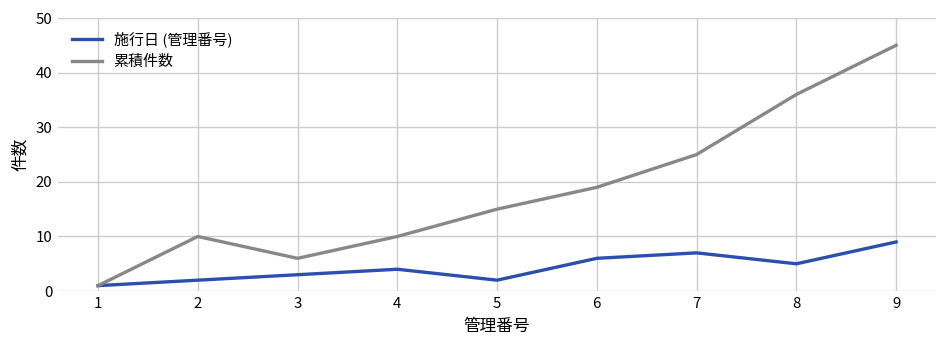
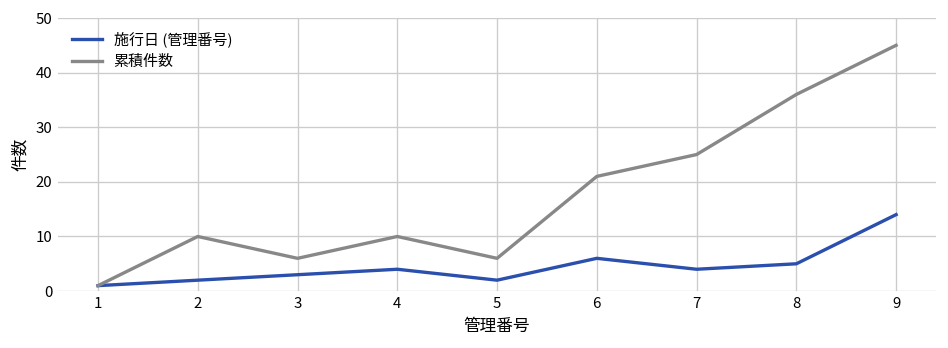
  {
    "施行日 (管理番号)": {
      "2": 2,
      "3": 3,
      "4": 4,
      "5": 2,
      "6": 6,
-     "7": 7,
+     "7": 4,
      "8": 5,
-     "9": 9
+     "9": 14
    },
    "累積件数": {
      "2": 10,
      "3": 6,
      "4": 10,
-     "5": 15,
-     "6": 19,
+     "5": 6,
+     "6": 21,
      "7": 25,
      "8": 36,
      "9": 45
    }
  }
